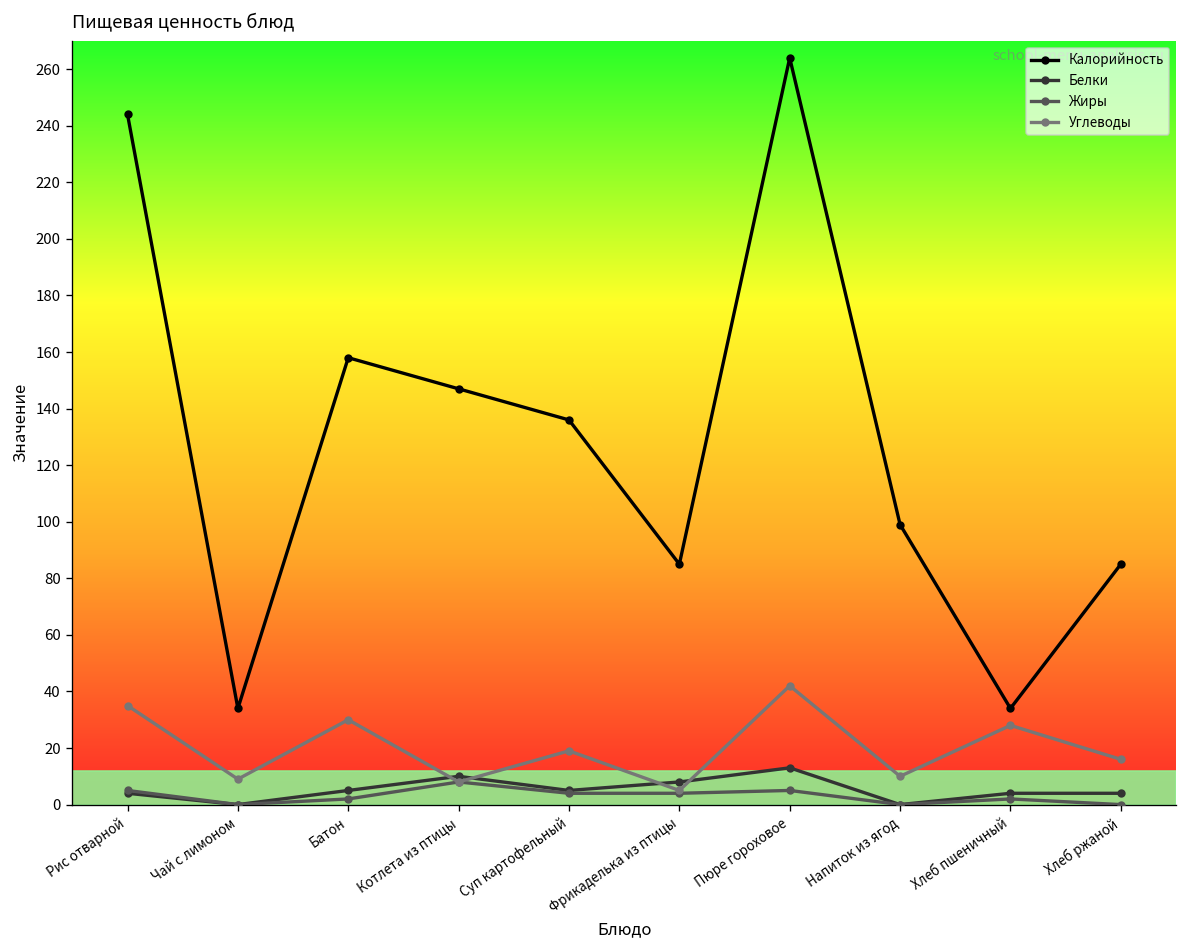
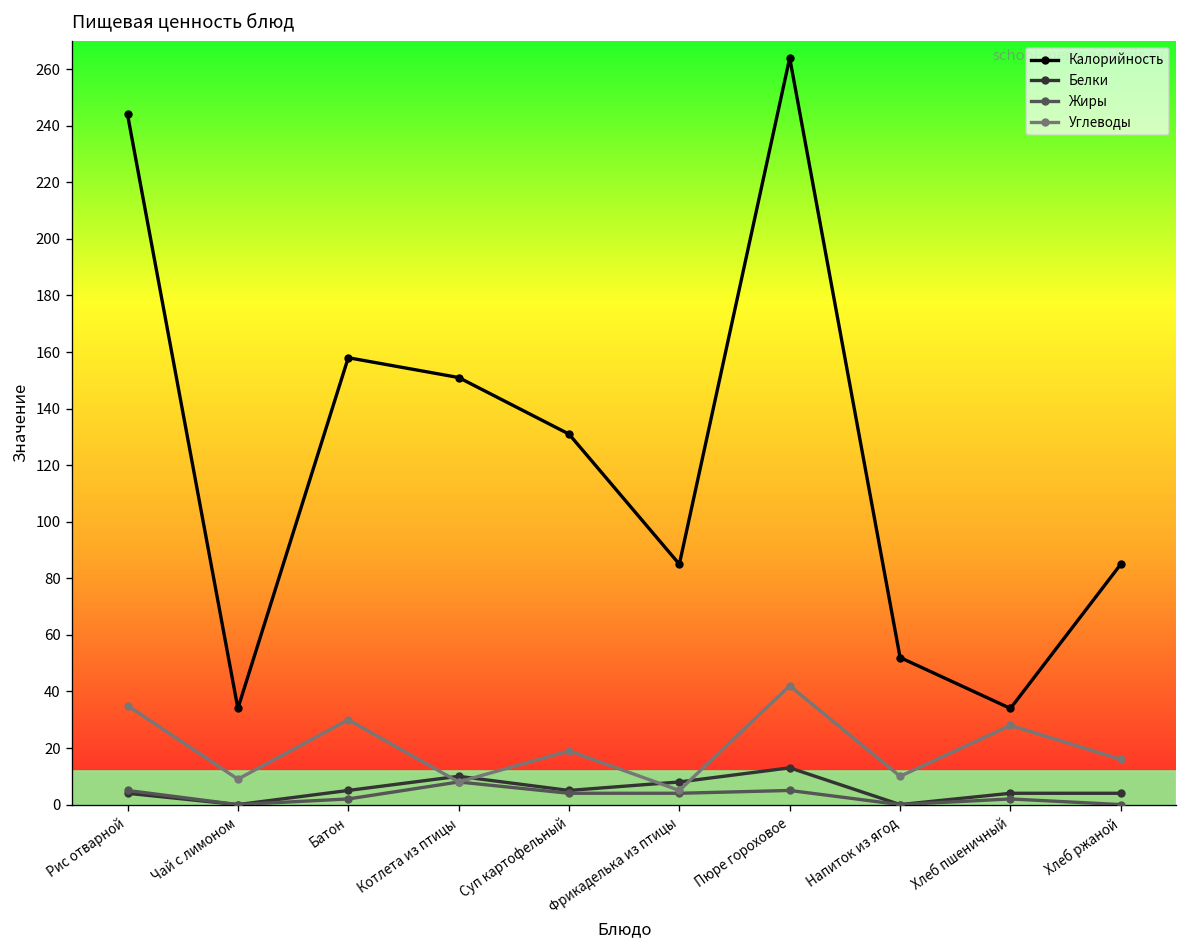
  {
    "Калорийность": {
      "Рис отварной": 244,
      "Чай с лимоном": 34,
      "Батон": 158,
-     "Котлета из птицы": 147,
-     "Суп картофельный": 136,
+     "Котлета из птицы": 151,
+     "Суп картофельный": 131,
      "Фрикаделька из птицы": 85,
      "Пюре гороховое": 264,
-     "Напиток из ягод": 99,
+     "Напиток из ягод": 52,
      "Хлеб пшеничный": 34,
      "Хлеб ржаной": 85
    }
  }
